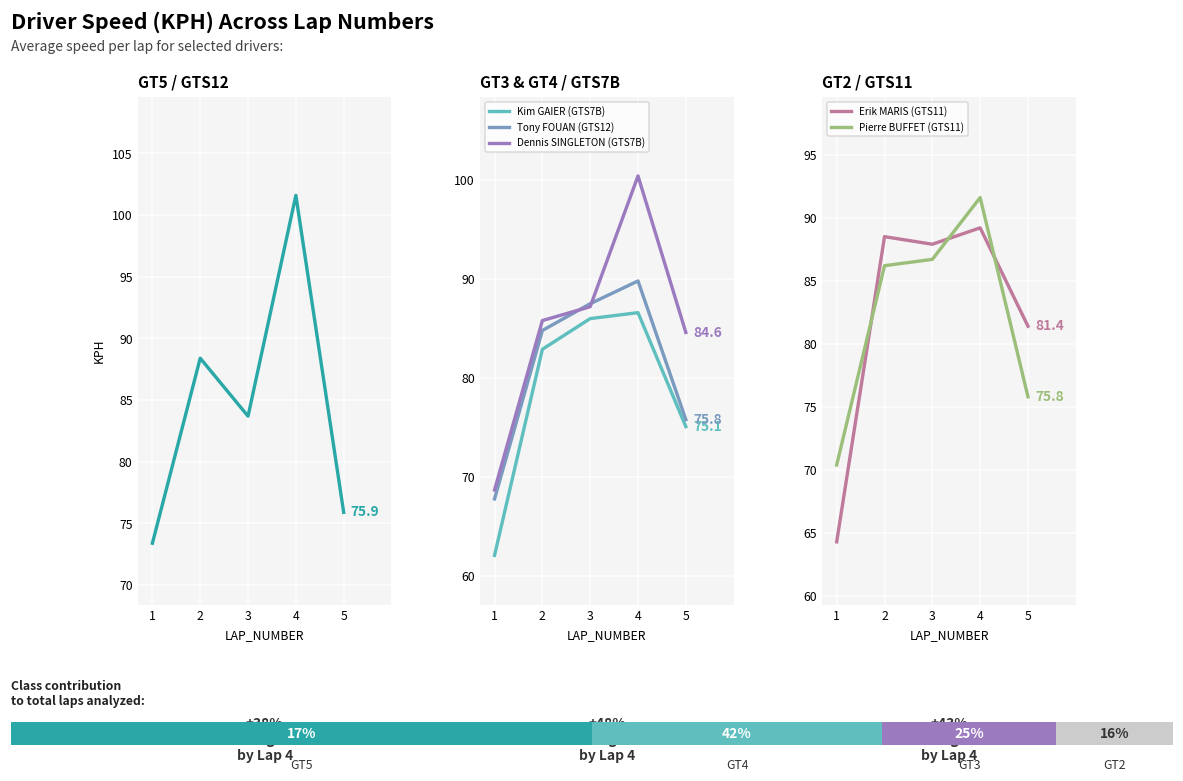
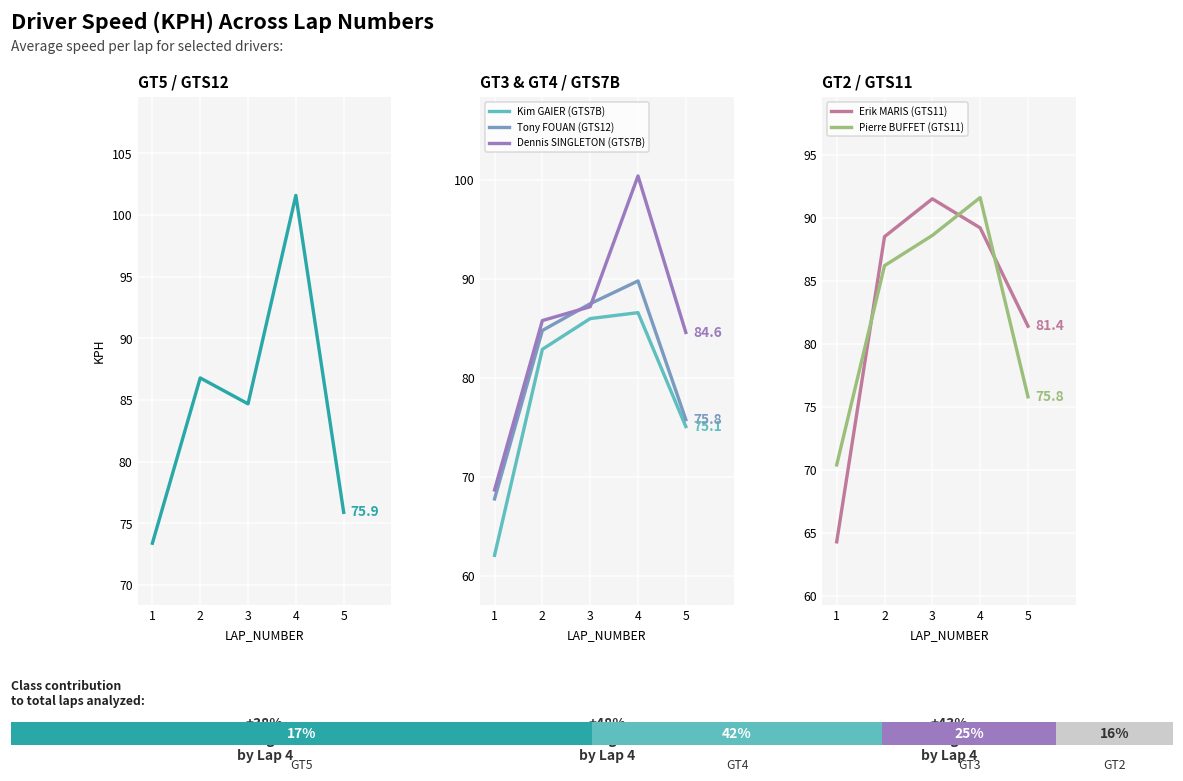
  {
    "GT5 / GTS12": {
      "1": 73.4,
-     "2": 88.4,
-     "3": 83.7,
+     "2": 86.8,
+     "3": 84.7,
      "4": 101.6
    },
    "GT2 / GTS11": {
      "Erik MARIS (GTS11)": {
        "1": 64.3,
        "2": 88.5,
-       "3": 87.9,
+       "3": 91.5,
        "4": 89.2
      },
      "Pierre BUFFET (GTS11)": {
        "1": 70.4,
        "2": 86.2,
-       "3": 86.7,
+       "3": 88.6,
        "4": 91.6
      }
    }
  }
